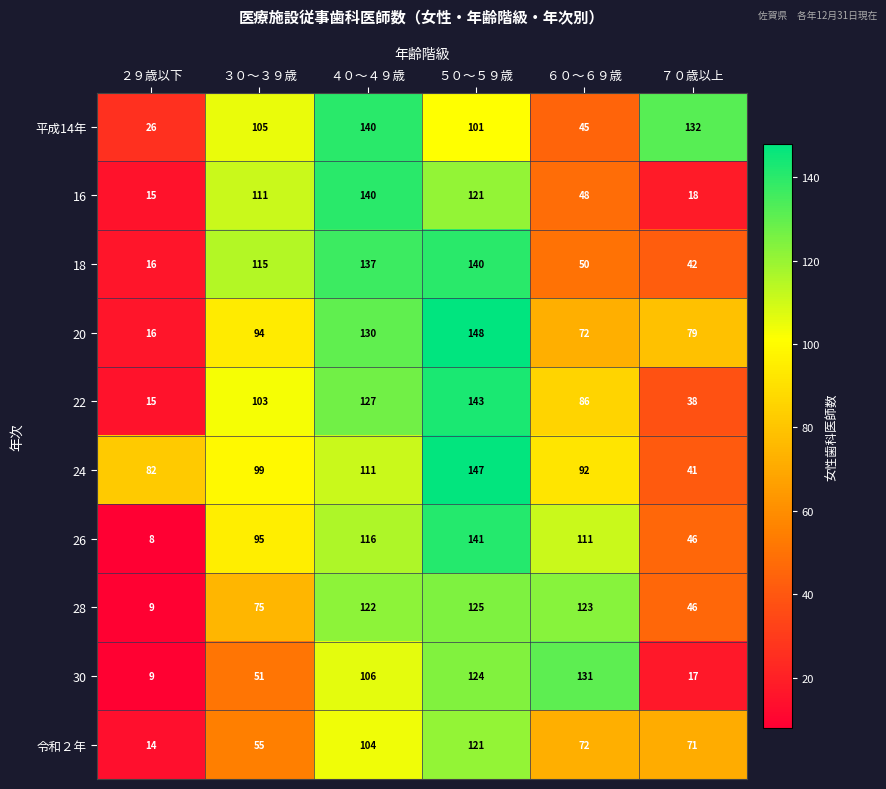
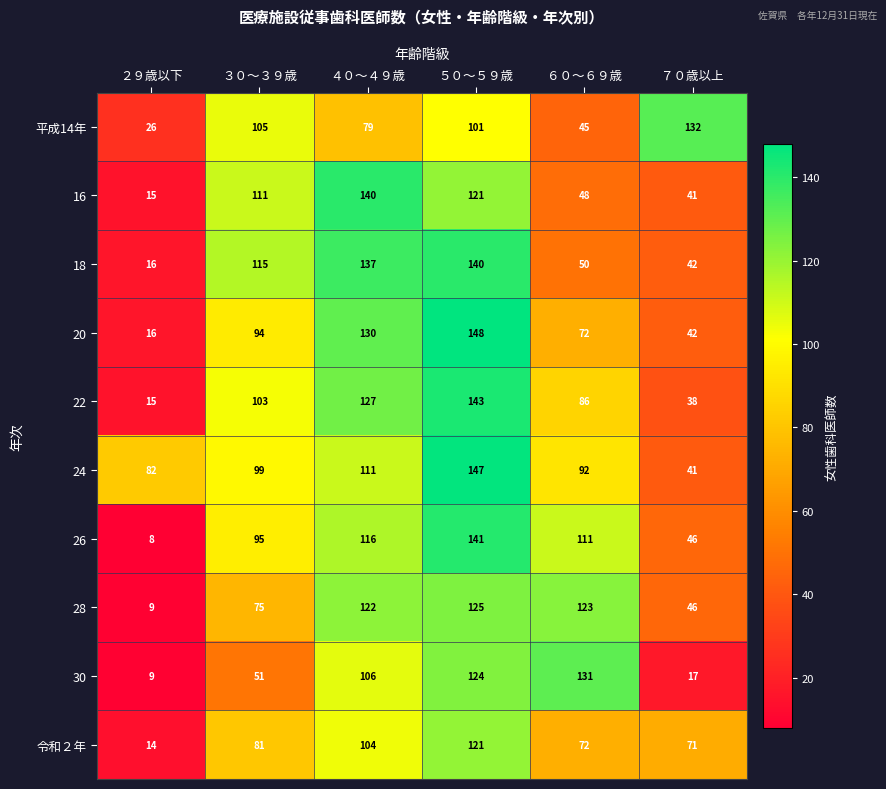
  {
    "平成14年": {
      "２９歳以下": 26,
      "３０～３９歳": 105,
-     "４０～４９歳": 140,
+     "４０～４９歳": 79,
      "５０～５９歳": 101,
      "６０～６９歳": 45,
      "７０歳以上": 132
    },
    "16": {
      "２９歳以下": 15,
      "３０～３９歳": 111,
      "４０～４９歳": 140,
      "５０～５９歳": 121,
      "６０～６９歳": 48,
-     "７０歳以上": 18
+     "７０歳以上": 41
    },
    "18": {
      "２９歳以下": 16,
      "３０～３９歳": 115,
      "４０～４９歳": 137,
      "５０～５９歳": 140,
      "６０～６９歳": 50,
      "７０歳以上": 42
    },
    "20": {
      "２９歳以下": 16,
      "３０～３９歳": 94,
      "４０～４９歳": 130,
      "５０～５９歳": 148,
      "６０～６９歳": 72,
-     "７０歳以上": 79
+     "７０歳以上": 42
    },
    "22": {
      "２９歳以下": 15,
      "３０～３９歳": 103,
      "４０～４９歳": 127,
      "５０～５９歳": 143,
      "６０～６９歳": 86,
      "７０歳以上": 38
    },
    "24": {
      "２９歳以下": 82,
      "３０～３９歳": 99,
      "４０～４９歳": 111,
      "５０～５９歳": 147,
      "６０～６９歳": 92,
      "７０歳以上": 41
    },
    "26": {
      "２９歳以下": 8,
      "３０～３９歳": 95,
      "４０～４９歳": 116,
      "５０～５９歳": 141,
      "６０～６９歳": 111,
      "７０歳以上": 46
    },
    "28": {
      "２９歳以下": 9,
      "３０～３９歳": 75,
      "４０～４９歳": 122,
      "５０～５９歳": 125,
      "６０～６９歳": 123,
      "７０歳以上": 46
    },
    "30": {
      "２９歳以下": 9,
      "３０～３９歳": 51,
      "４０～４９歳": 106,
      "５０～５９歳": 124,
      "６０～６９歳": 131,
      "７０歳以上": 17
    },
    "令和２年": {
      "２９歳以下": 14,
-     "３０～３９歳": 55,
+     "３０～３９歳": 81,
      "４０～４９歳": 104,
      "５０～５９歳": 121,
      "６０～６９歳": 72,
      "７０歳以上": 71
    }
  }
